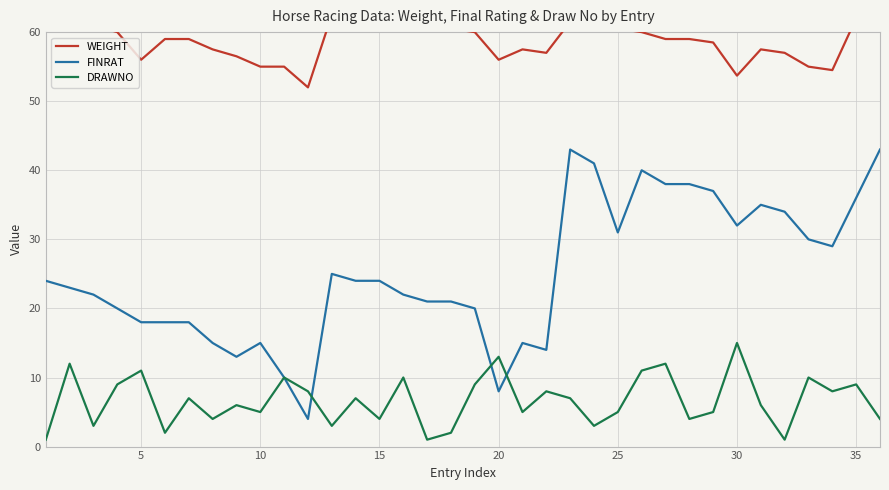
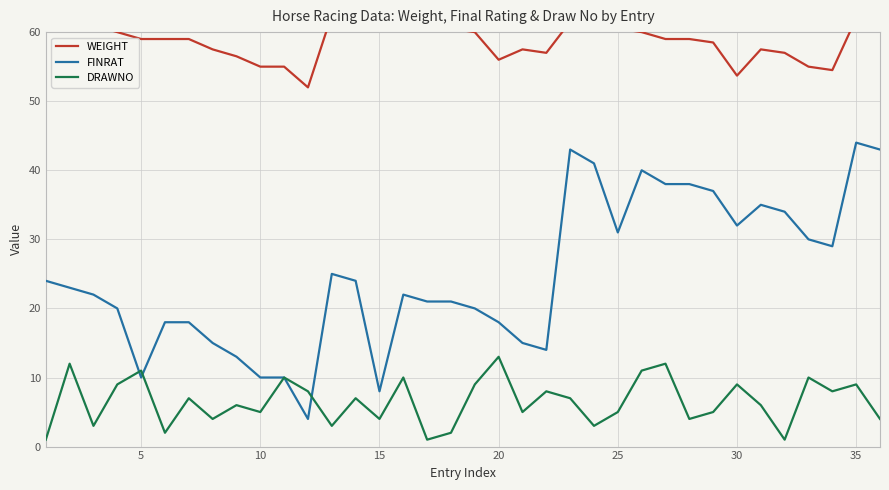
  {
    "WEIGHT": {
-     "5": 56,
+     "5": 59,
      "10": 55,
      "20": 56,
      "30": 54
    },
    "FINRAT": {
-     "5": 18,
-     "10": 15,
-     "15": 24,
-     "20": 8,
+     "5": 10,
+     "10": 10,
+     "15": 8,
+     "20": 18,
      "25": 31,
      "30": 32,
-     "35": 36
+     "35": 44
    },
    "DRAWNO": {
      "5": 11,
      "10": 5,
      "15": 4,
      "20": 13,
      "25": 5,
-     "30": 15,
+     "30": 9,
      "35": 9
    }
  }
